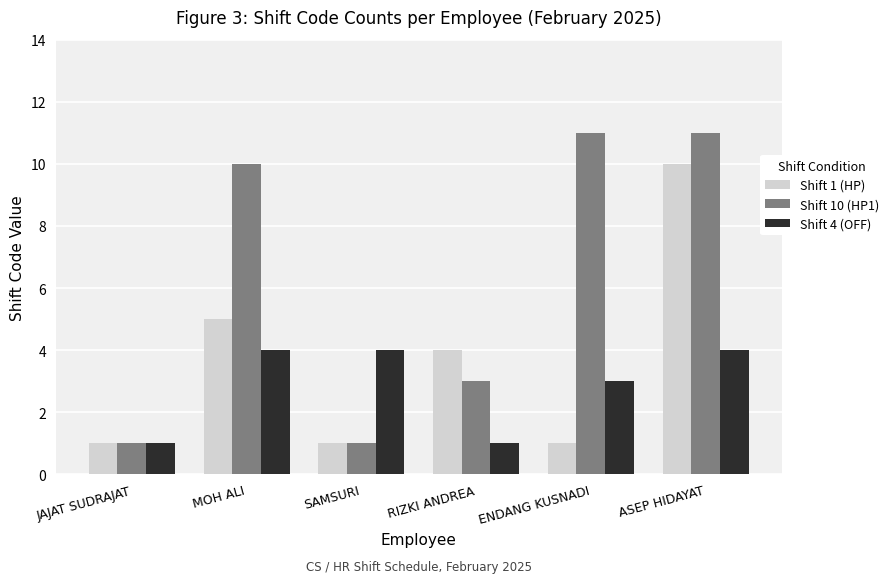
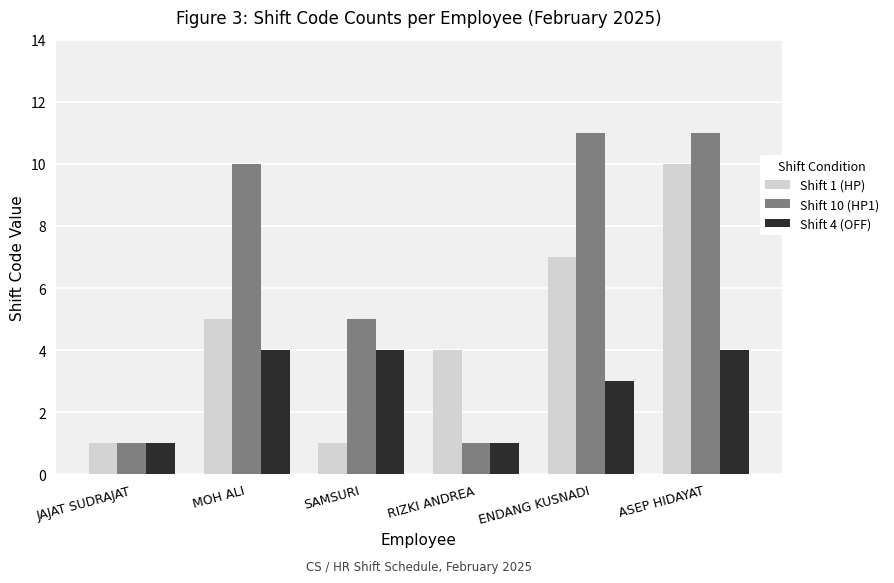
  {
    "Shift 1 (HP)": {
      "JAJAT SUDRAJAT": 1,
      "MOH ALI": 5,
      "SAMSURI": 1,
      "RIZKI ANDREA": 4,
-     "ENDANG KUSNADI": 1,
+     "ENDANG KUSNADI": 7,
      "ASEP HIDAYAT": 10
    },
    "Shift 10 (HP1)": {
      "JAJAT SUDRAJAT": 1,
      "MOH ALI": 10,
-     "SAMSURI": 1,
-     "RIZKI ANDREA": 3,
+     "SAMSURI": 5,
+     "RIZKI ANDREA": 1,
      "ENDANG KUSNADI": 11,
      "ASEP HIDAYAT": 11
    },
    "Shift 4 (OFF)": {
      "JAJAT SUDRAJAT": 1,
      "MOH ALI": 4,
      "SAMSURI": 4,
      "RIZKI ANDREA": 1,
      "ENDANG KUSNADI": 3,
      "ASEP HIDAYAT": 4
    }
  }
